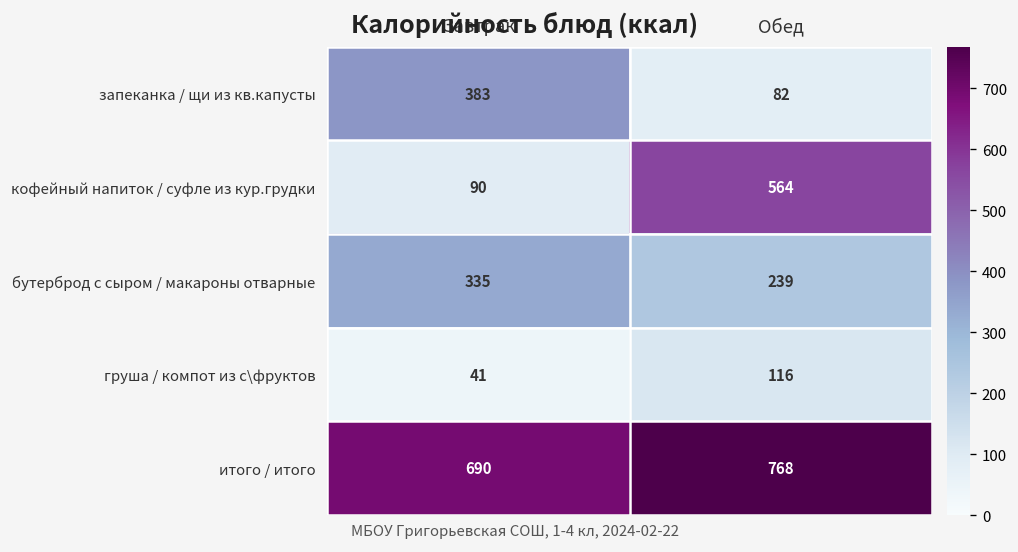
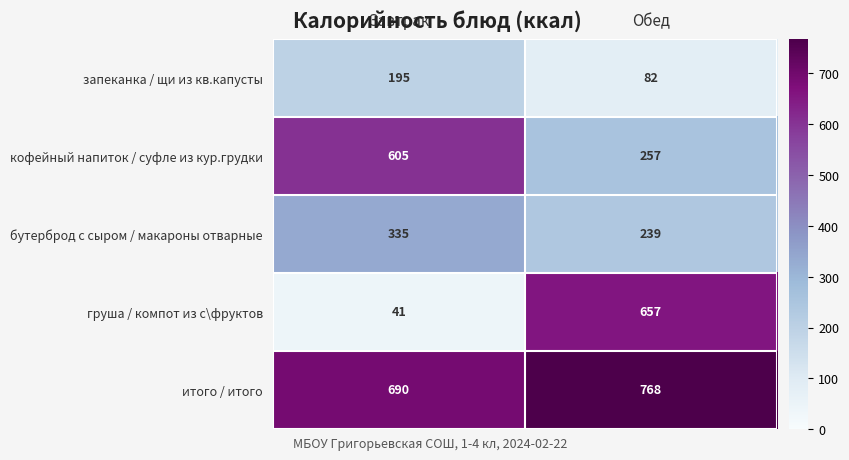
  {
    "запеканка / щи из кв.капусты": {
-     "Завтрак": 383,
+     "Завтрак": 195,
      "Обед": 82
    },
    "кофейный напиток / суфле из кур.грудки": {
-     "Завтрак": 90,
-     "Обед": 564
+     "Завтрак": 605,
+     "Обед": 257
    },
    "бутерброд с сыром / макароны отварные": {
      "Завтрак": 335,
      "Обед": 239
    },
    "груша / компот из с\\фруктов": {
      "Завтрак": 41,
-     "Обед": 116
+     "Обед": 657
    },
    "итого / итого": {
      "Завтрак": 690,
      "Обед": 768
    }
  }
